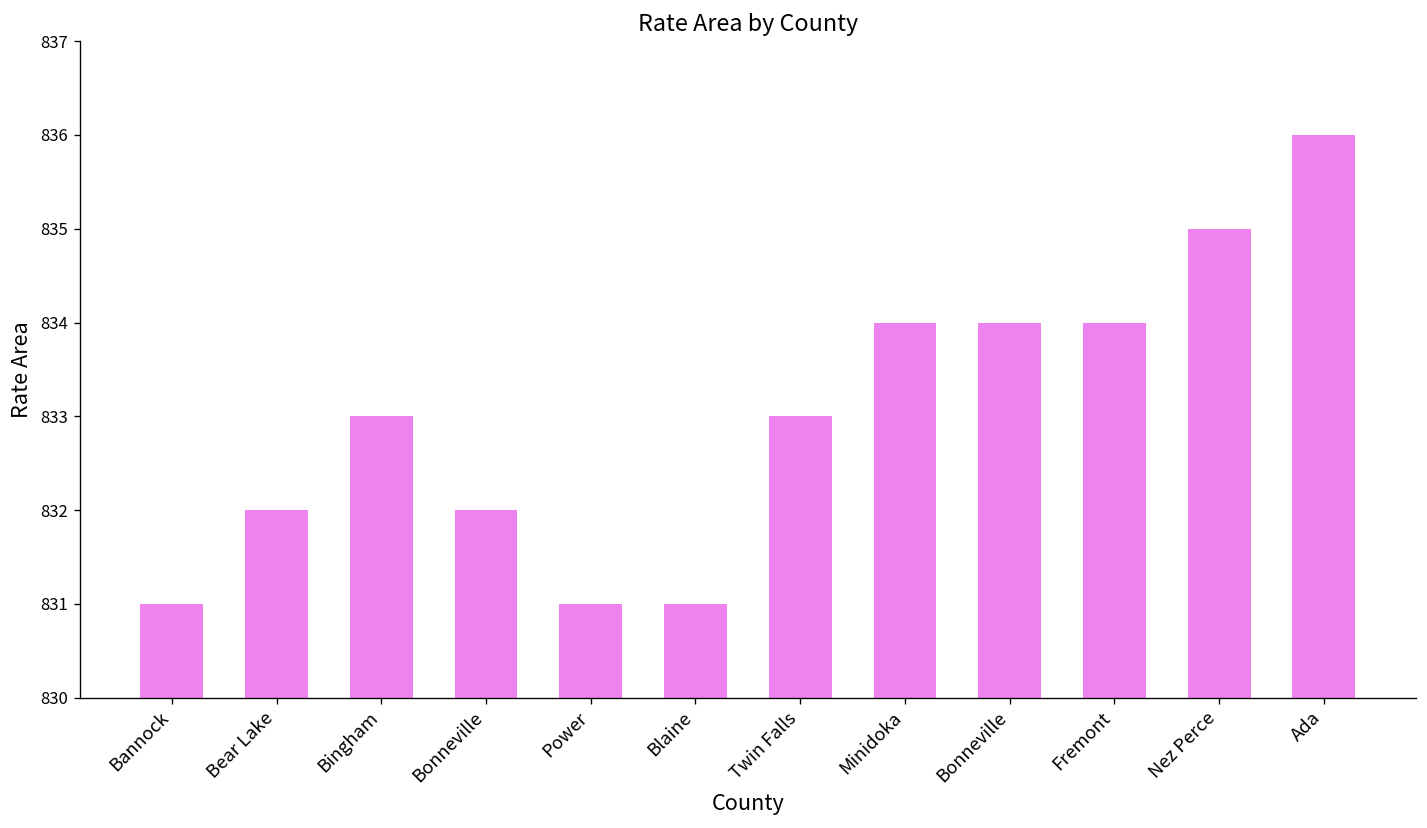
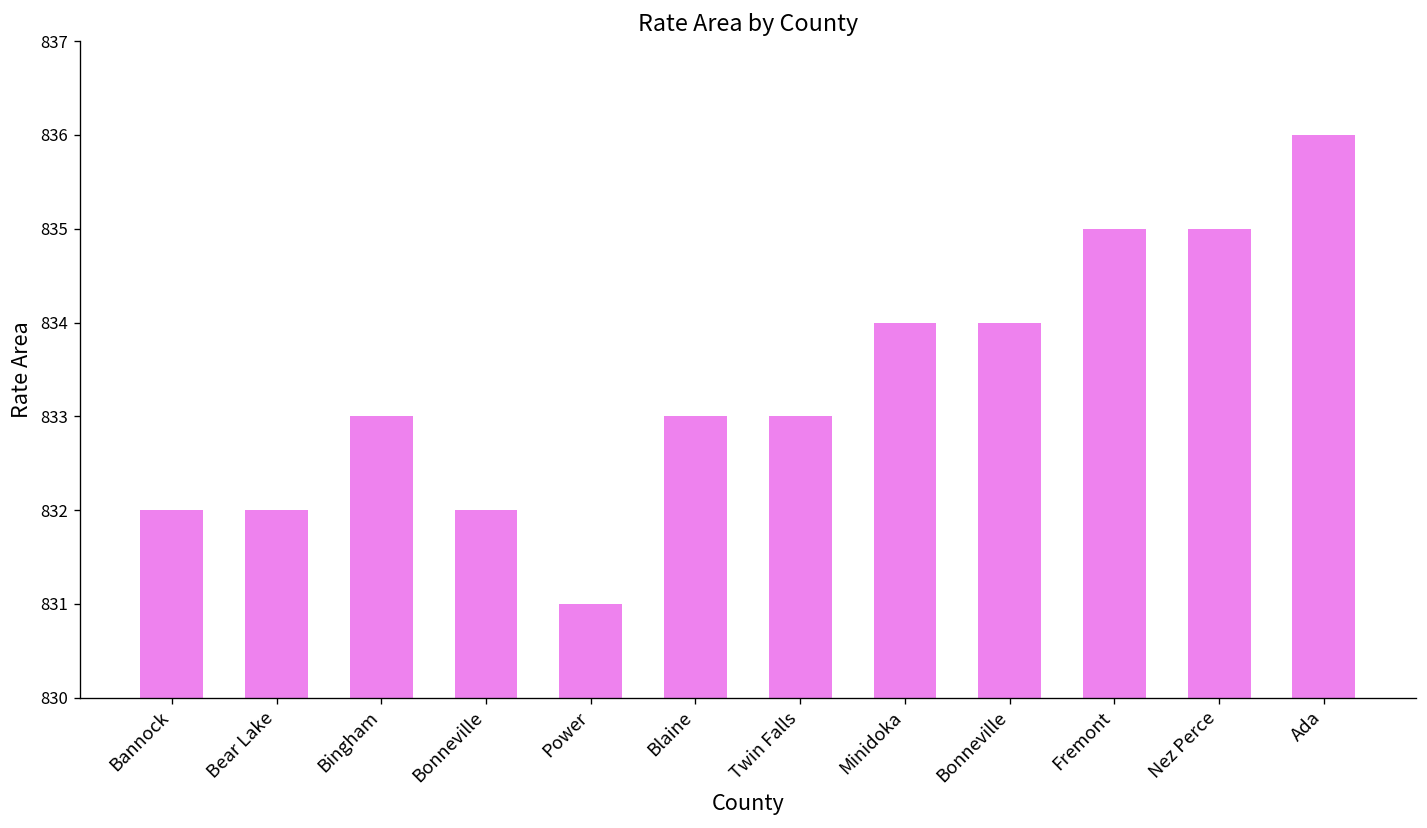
  {
-   "Bannock": 831,
+   "Bannock": 832,
    "Bear Lake": 832,
    "Bingham": 833,
    "Power": 831,
-   "Blaine": 831,
+   "Blaine": 833,
    "Twin Falls": 833,
    "Minidoka": 834,
-   "Fremont": 834,
+   "Fremont": 835,
    "Nez Perce": 835,
    "Ada": 836
  }
